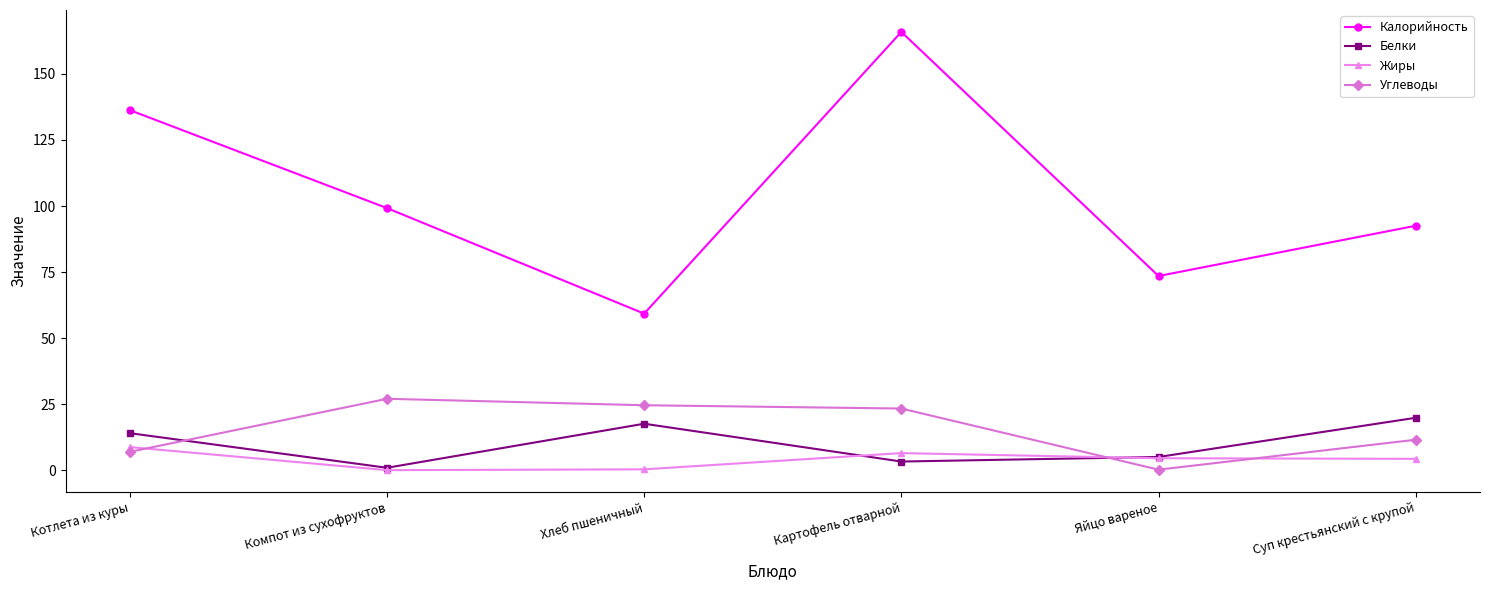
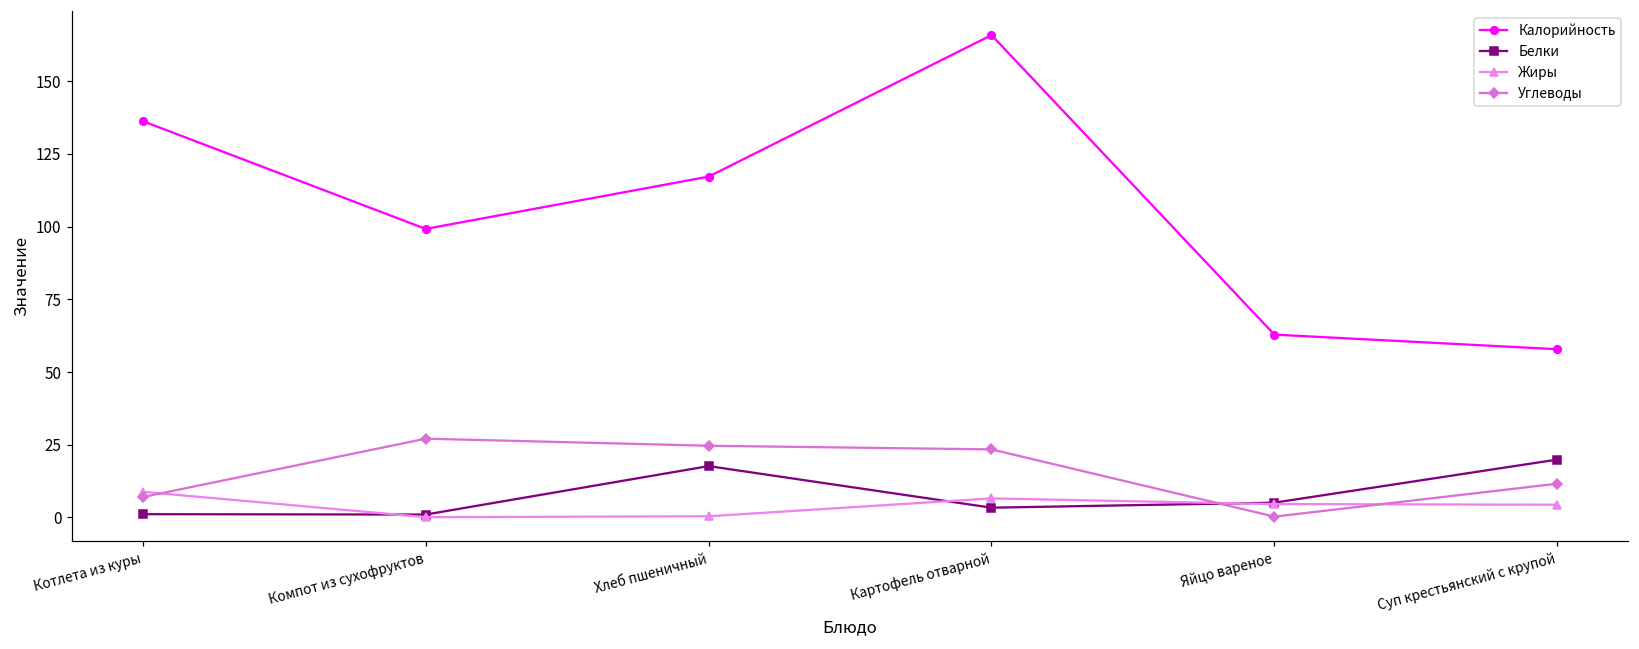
  {
    "Калорийность": {
      "Котлета из куры": 136,
      "Компот из сухофруктов": 99,
-     "Хлеб пшеничный": 59,
+     "Хлеб пшеничный": 117,
      "Картофель отварной": 166,
-     "Яйцо вареное": 74,
-     "Суп крестьянский с крупой": 93
+     "Яйцо вареное": 63,
+     "Суп крестьянский с крупой": 58
    },
    "Белки": {
-     "Котлета из куры": 14,
+     "Котлета из куры": 1,
      "Хлеб пшеничный": 18,
      "Картофель отварной": 3,
      "Суп крестьянский с крупой": 20
    }
  }
